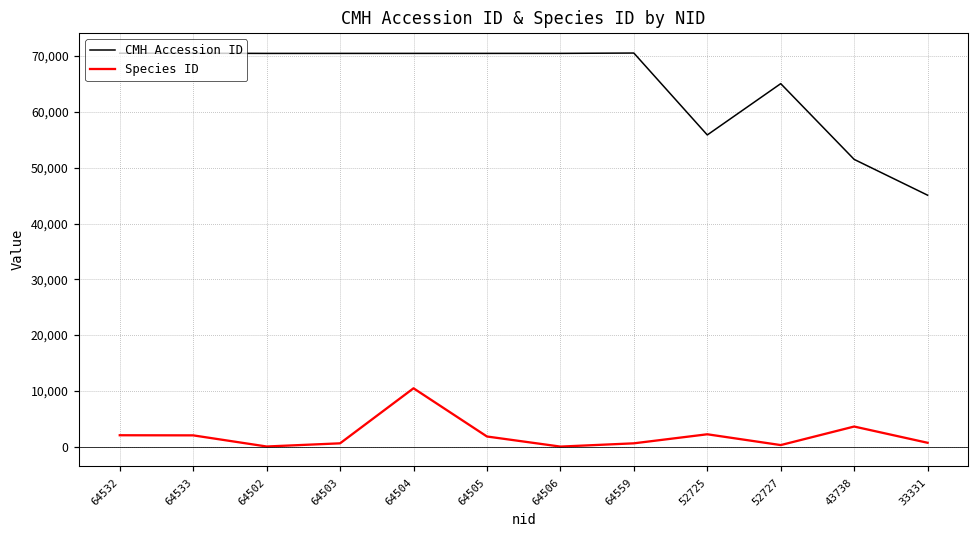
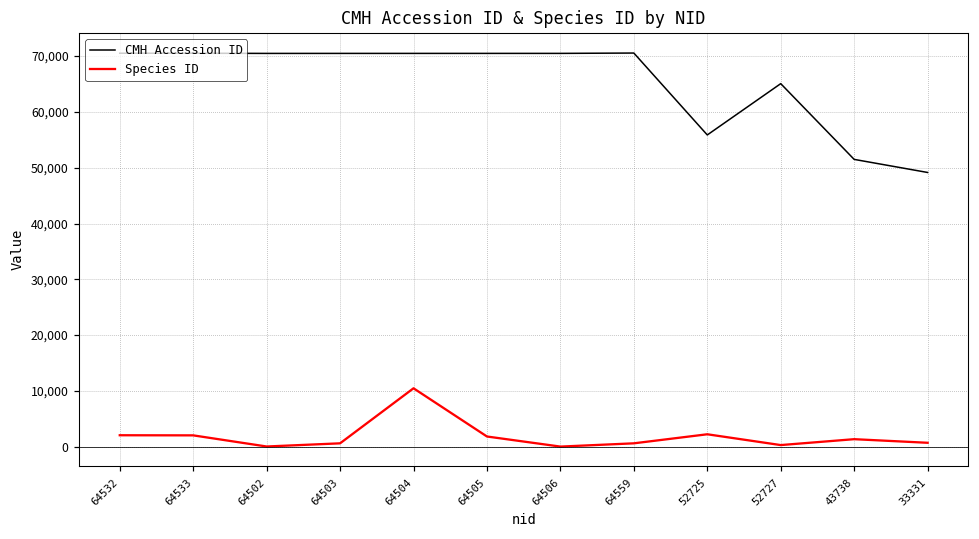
  {
    "CMH Accession ID": {
      "64502": "70,000",
      "64503": "70,000",
      "64504": "70,000",
      "64505": "70,000",
      "64506": "70,000",
      "64559": "71,000",
      "52725": "56,000",
      "52727": "65,000",
      "43738": "51,000",
-     "33331": "45,000"
+     "33331": "49,000"
    },
    "Species ID": {
      "64532": "2,000",
      "64533": "2,000",
      "64502": "0",
      "64503": "1,000",
      "64504": "10,000",
      "64505": "2,000",
      "64506": "0",
      "64559": "1,000",
      "52725": "2,000",
      "52727": "0",
-     "43738": "4,000",
+     "43738": "1,000",
      "33331": "1,000"
    }
  }
